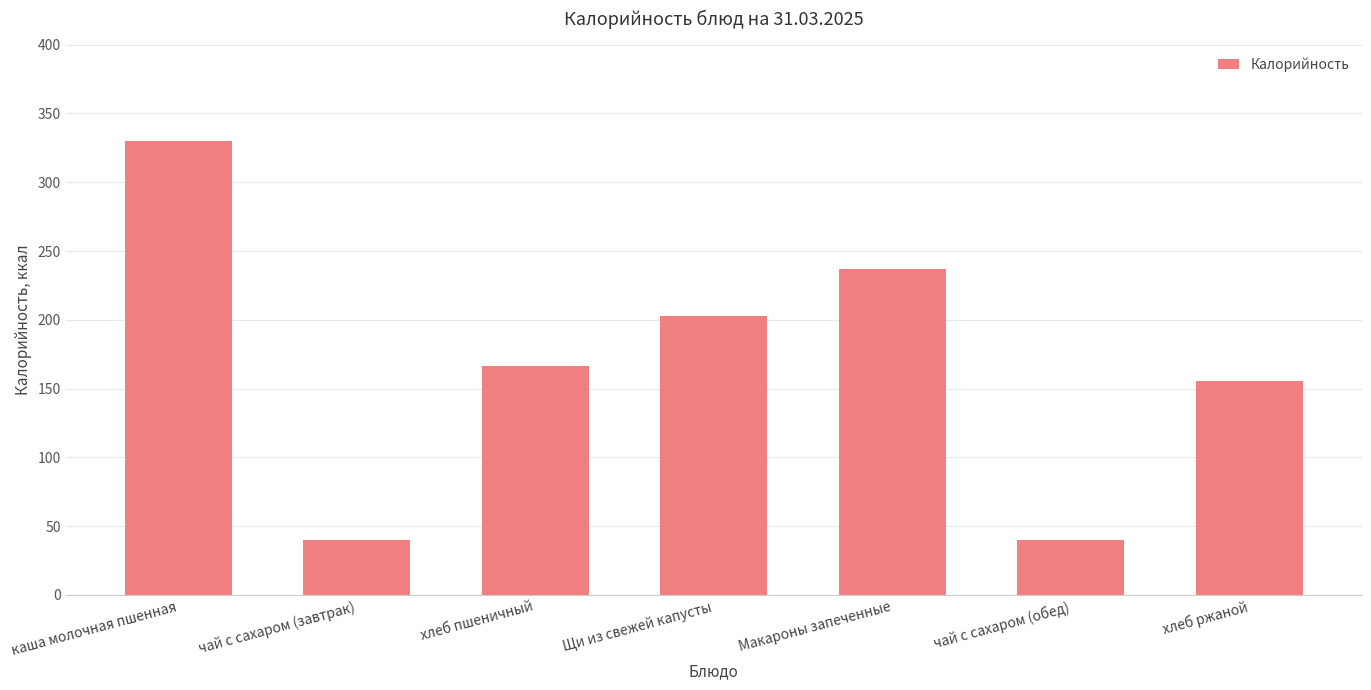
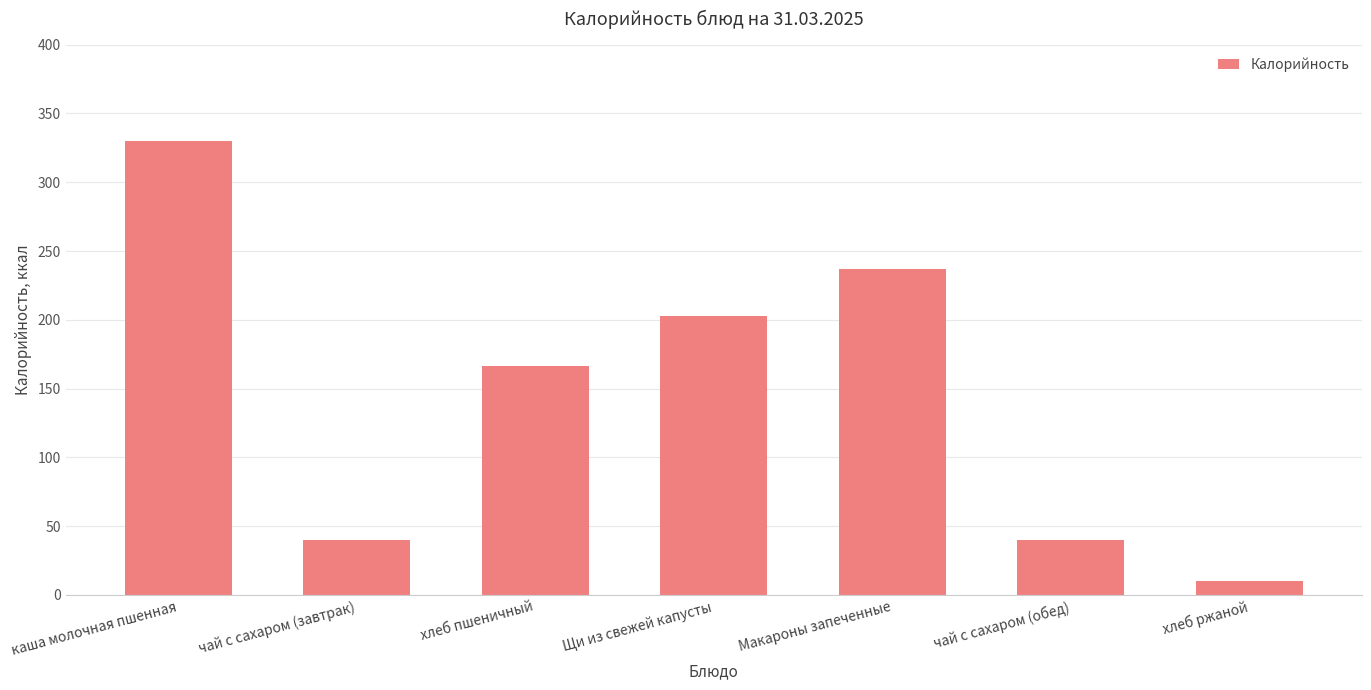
  {
    "каша молочная пшенная": 330,
    "чай с сахаром (завтрак)": 40,
    "хлеб пшеничный": 166,
    "Щи из свежей капусты": 203,
    "Макароны запеченные": 237,
    "чай с сахаром (обед)": 40,
-   "хлеб ржаной": 156
+   "хлеб ржаной": 10
  }
